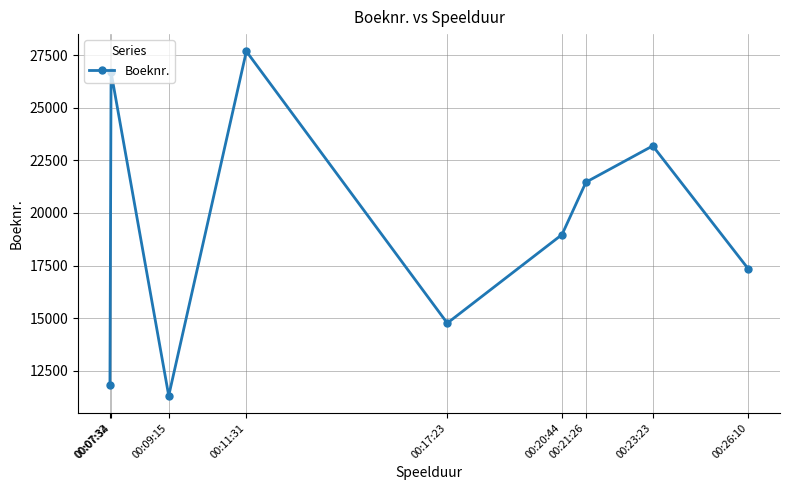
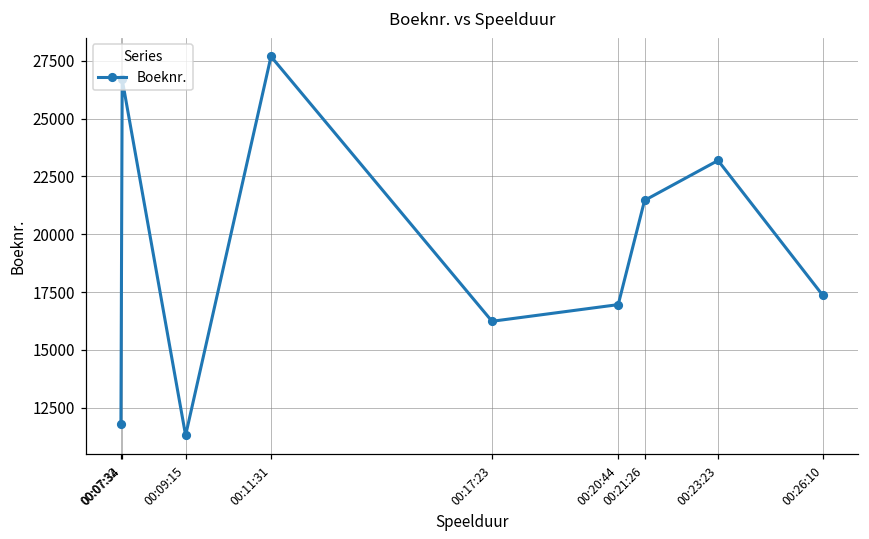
  {
    "00:07:32": 11800,
    "00:09:15": 11300,
    "00:11:31": 27700,
-   "00:17:23": 14800,
-   "00:20:44": 19000,
+   "00:17:23": 16200,
+   "00:20:44": 17000,
    "00:21:26": 21500,
    "00:23:23": 23200,
    "00:26:10": 17400
  }
